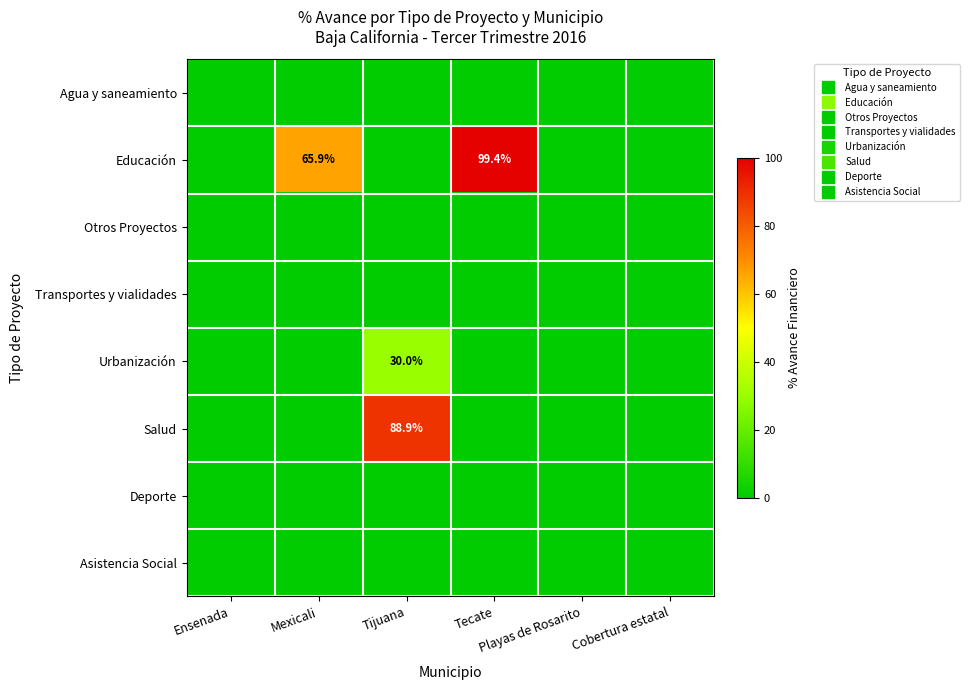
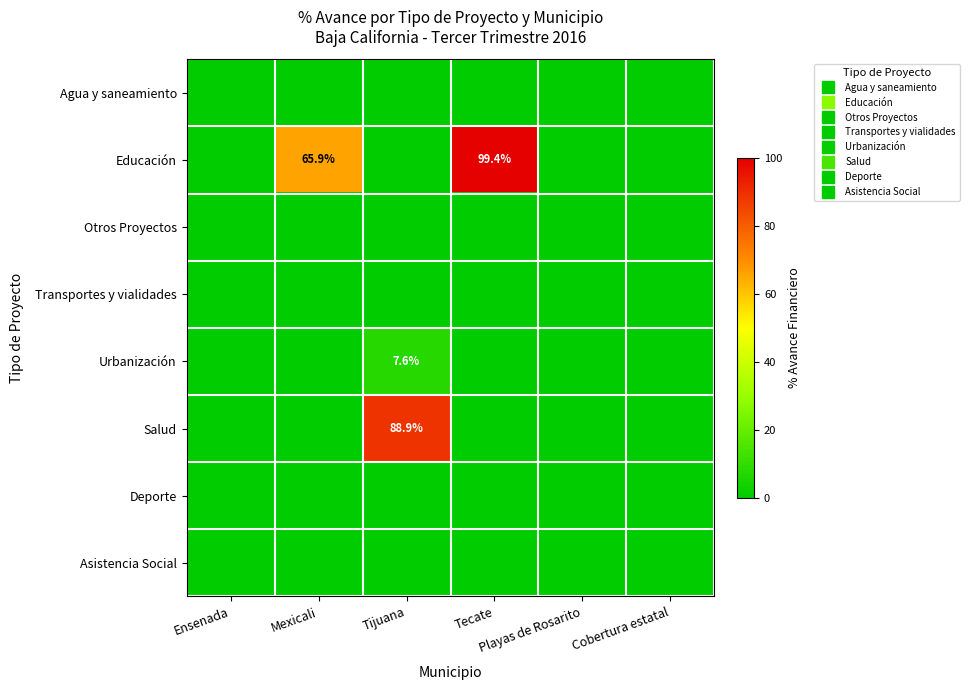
  {
    "Educación": {
      "Mexicali": "65.9%",
      "Tecate": "99.4%"
    },
    "Urbanización": {
-     "Tijuana": "30.0%"
+     "Tijuana": "7.6%"
    },
    "Salud": {
      "Tijuana": "88.9%"
    }
  }
